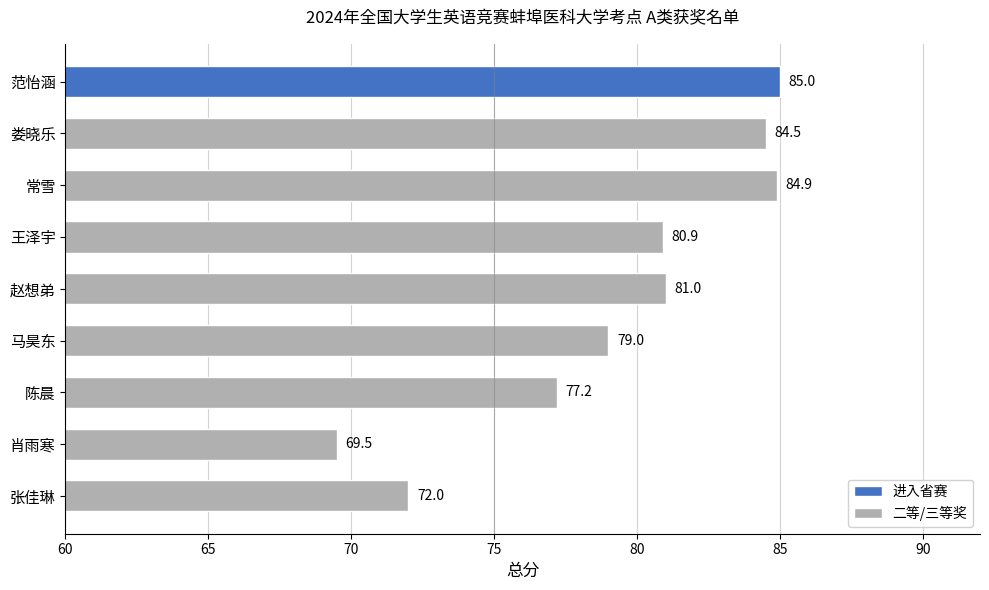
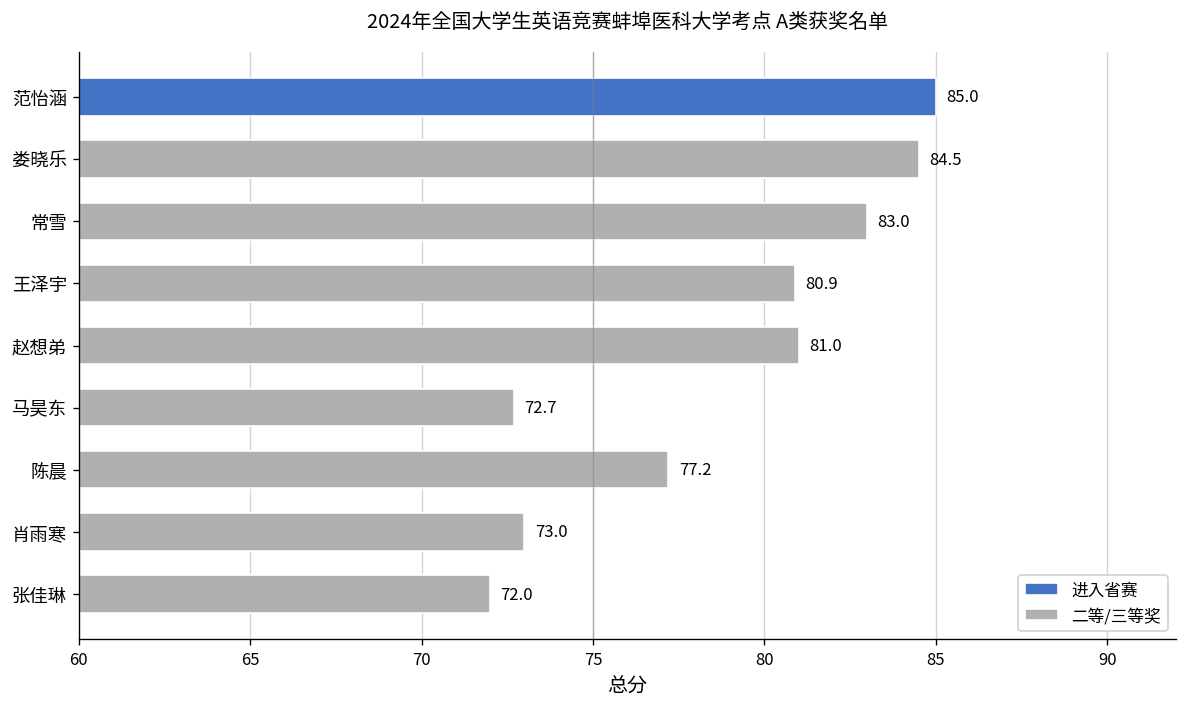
  {
    "范怡涵": 85.0,
    "娄晓乐": 84.5,
-   "常雪": 84.9,
+   "常雪": 83.0,
    "王泽宇": 80.9,
    "赵想弟": 81.0,
-   "马昊东": 79.0,
+   "马昊东": 72.7,
    "陈晨": 77.2,
-   "肖雨寒": 69.5,
+   "肖雨寒": 73.0,
    "张佳琳": 72.0
  }
